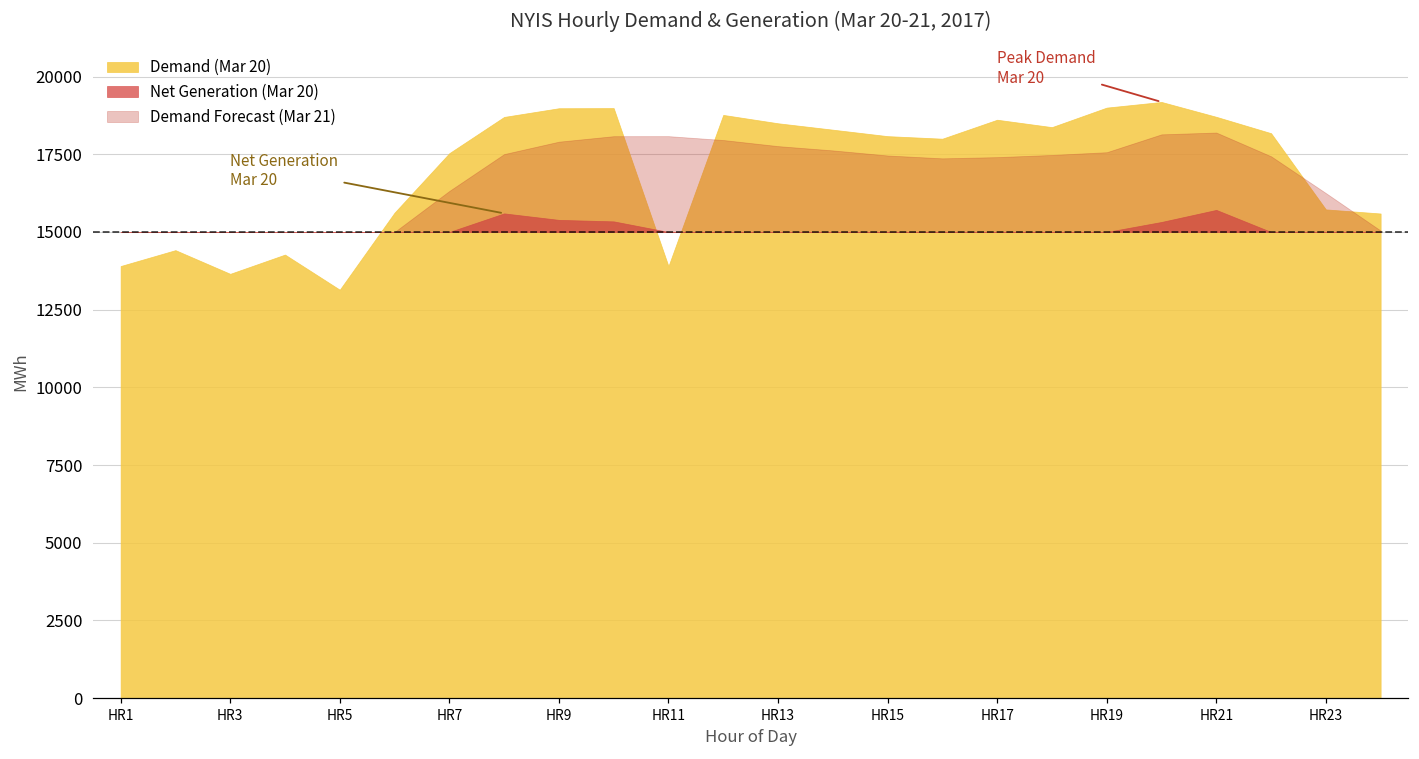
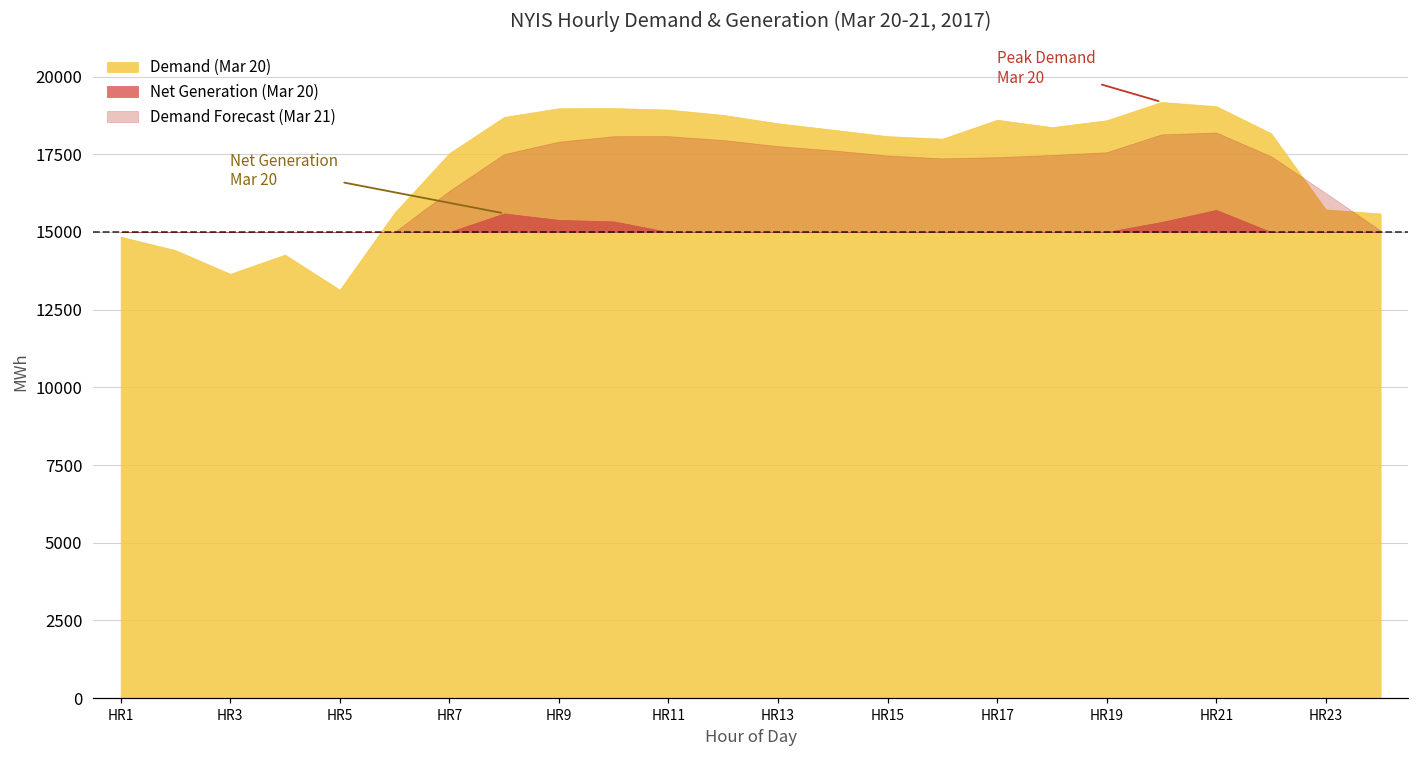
  {
    "Demand (Mar 20)": {
-     "HR1": 13900,
+     "HR1": 14800,
      "HR3": 13700,
      "HR5": 13100,
      "HR7": 17500,
      "HR9": 19000,
-     "HR11": 13900,
+     "HR11": 18900,
      "HR13": 18500,
      "HR15": 18100,
      "HR17": 18600,
-     "HR19": 19000,
-     "HR21": 18700,
+     "HR19": 18600,
+     "HR21": 19000,
      "HR23": 15700
    }
  }
